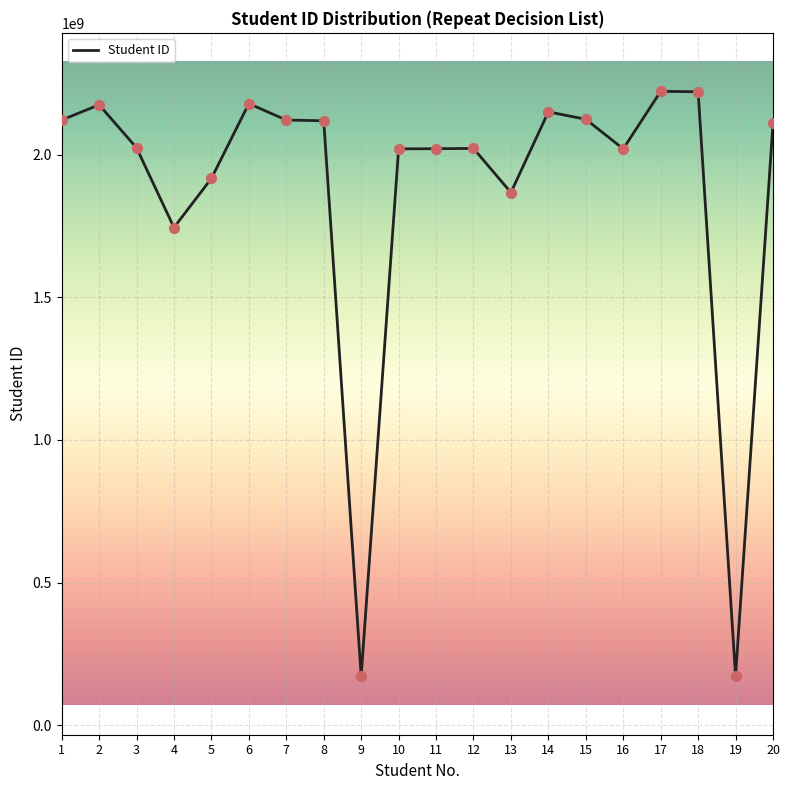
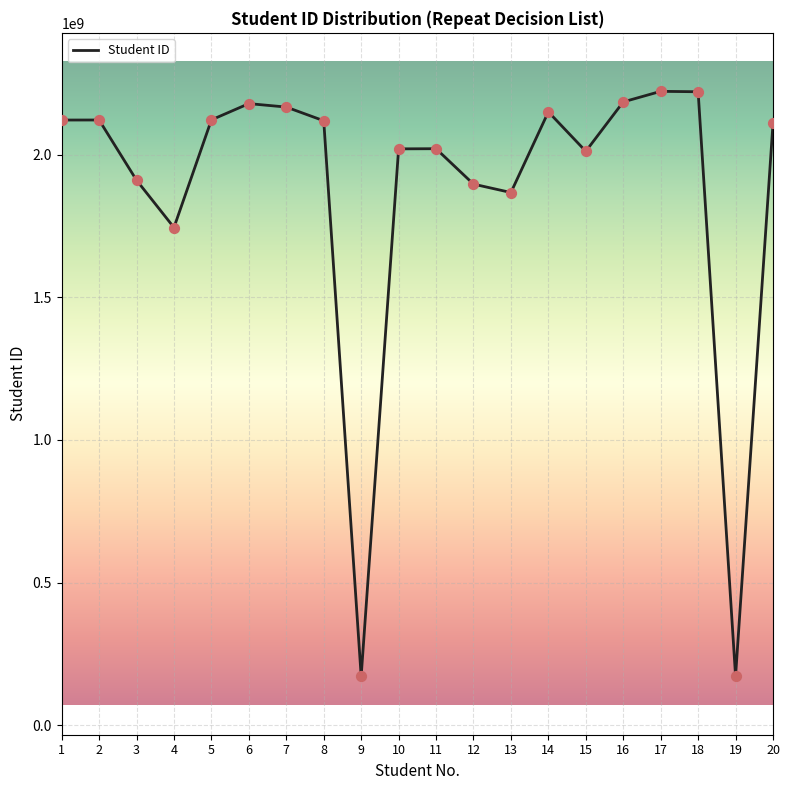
  {
    "1": 2120000000,
-   "2": 2170000000,
-   "3": 2020000000,
+   "2": 2120000000,
+   "3": 1910000000,
    "4": 1740000000,
-   "5": 1920000000,
+   "5": 2120000000,
    "6": 2180000000,
-   "7": 2120000000,
+   "7": 2170000000,
    "8": 2120000000,
    "9": 170000000,
    "10": 2020000000,
    "11": 2020000000,
-   "12": 2020000000,
+   "12": 1900000000,
    "13": 1870000000,
    "14": 2150000000,
-   "15": 2120000000,
-   "16": 2020000000,
+   "15": 2010000000,
+   "16": 2180000000,
    "17": 2220000000,
    "18": 2220000000,
    "19": 170000000,
    "20": 2110000000
  }
